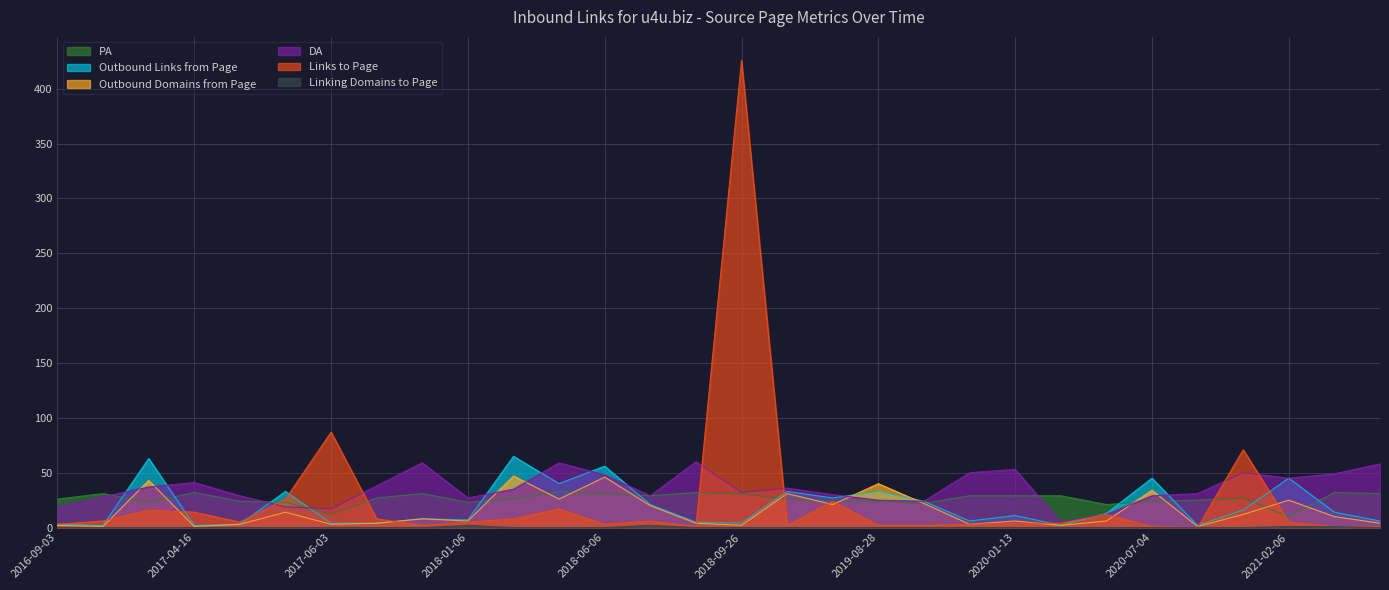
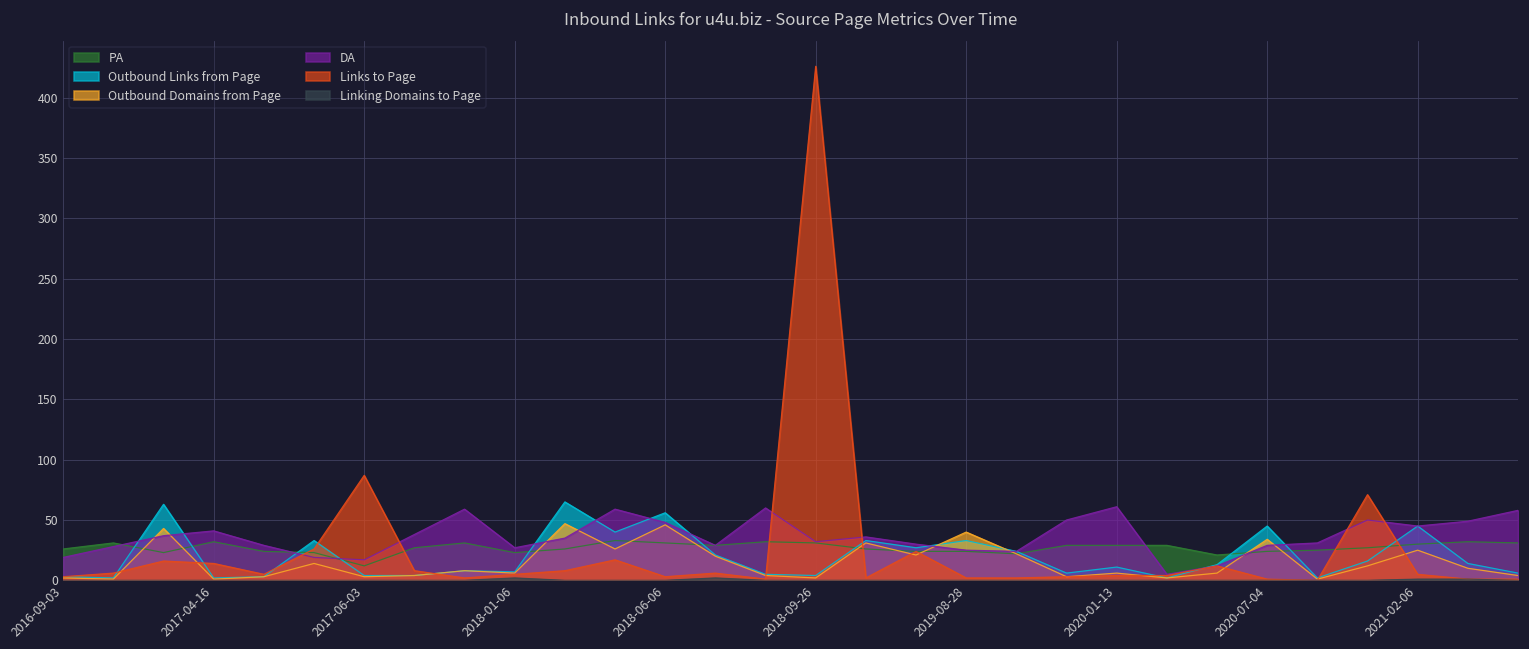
  {
    "PA": {
      "2016-09-03": 26,
      "2017-04-16": 32,
      "2017-06-03": 12,
      "2018-01-06": 23,
      "2018-06-06": 31,
      "2020-01-13": 29,
      "2020-07-04": 24,
-     "2021-02-06": 10
+     "2021-02-06": 30
    },
    "Outbound Links from Page": {
      "2018-06-06": 56,
      "2019-08-28": 33,
      "2020-01-13": 11,
      "2020-07-04": 45
    },
    "Outbound Domains from Page": {
      "2019-08-28": 40,
      "2020-07-04": 34,
      "2021-02-06": 25
    },
    "DA": {
      "2016-09-03": 19,
      "2017-04-16": 41,
      "2017-06-03": 17,
      "2018-01-06": 27,
-     "2020-01-13": 53,
+     "2020-01-13": 61,
      "2020-07-04": 29
    },
    "Links to Page": {
      "2017-04-16": 14,
      "2017-06-03": 87,
      "2018-06-06": 3,
      "2018-09-26": 426,
      "2021-02-06": 5
    },
    "Linking Domains to Page": {
      "2017-06-03": 0,
      "2018-01-06": 2,
      "2018-06-06": 0,
      "2020-01-13": 0,
      "2021-02-06": 1
    }
  }
